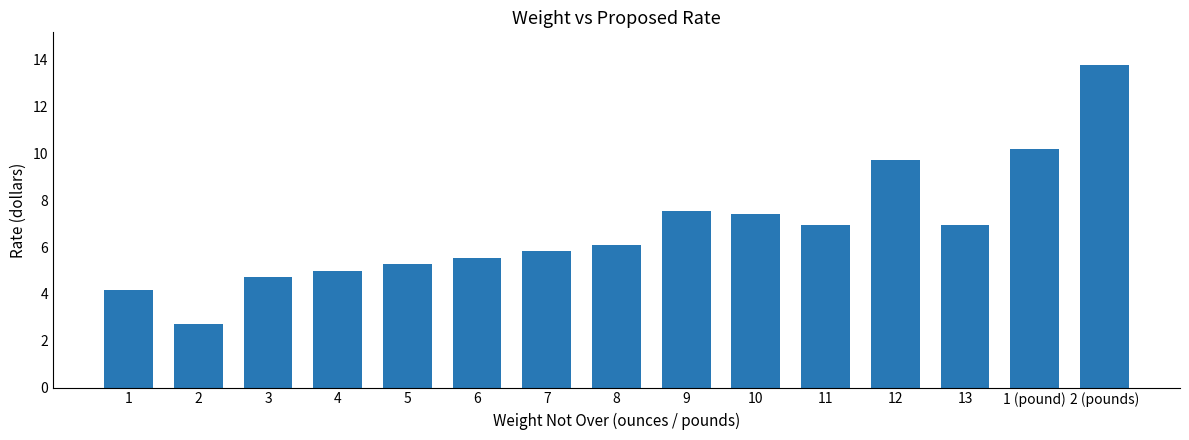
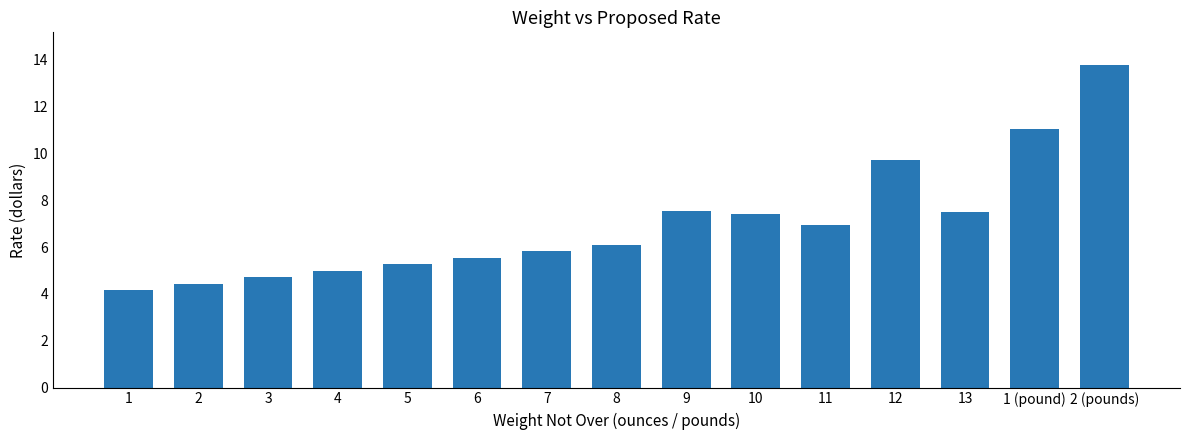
  {
    "1": 4.2,
-   "2": 2.7,
+   "2": 4.4,
    "3": 4.7,
    "4": 5.0,
    "5": 5.3,
    "6": 5.6,
    "7": 5.8,
    "8": 6.1,
    "9": 7.6,
    "10": 7.4,
    "11": 7.0,
    "12": 9.7,
-   "13": 7.0,
-   "1 (pound)": 10.2,
+   "13": 7.5,
+   "1 (pound)": 11.1,
    "2 (pounds)": 13.8
  }
